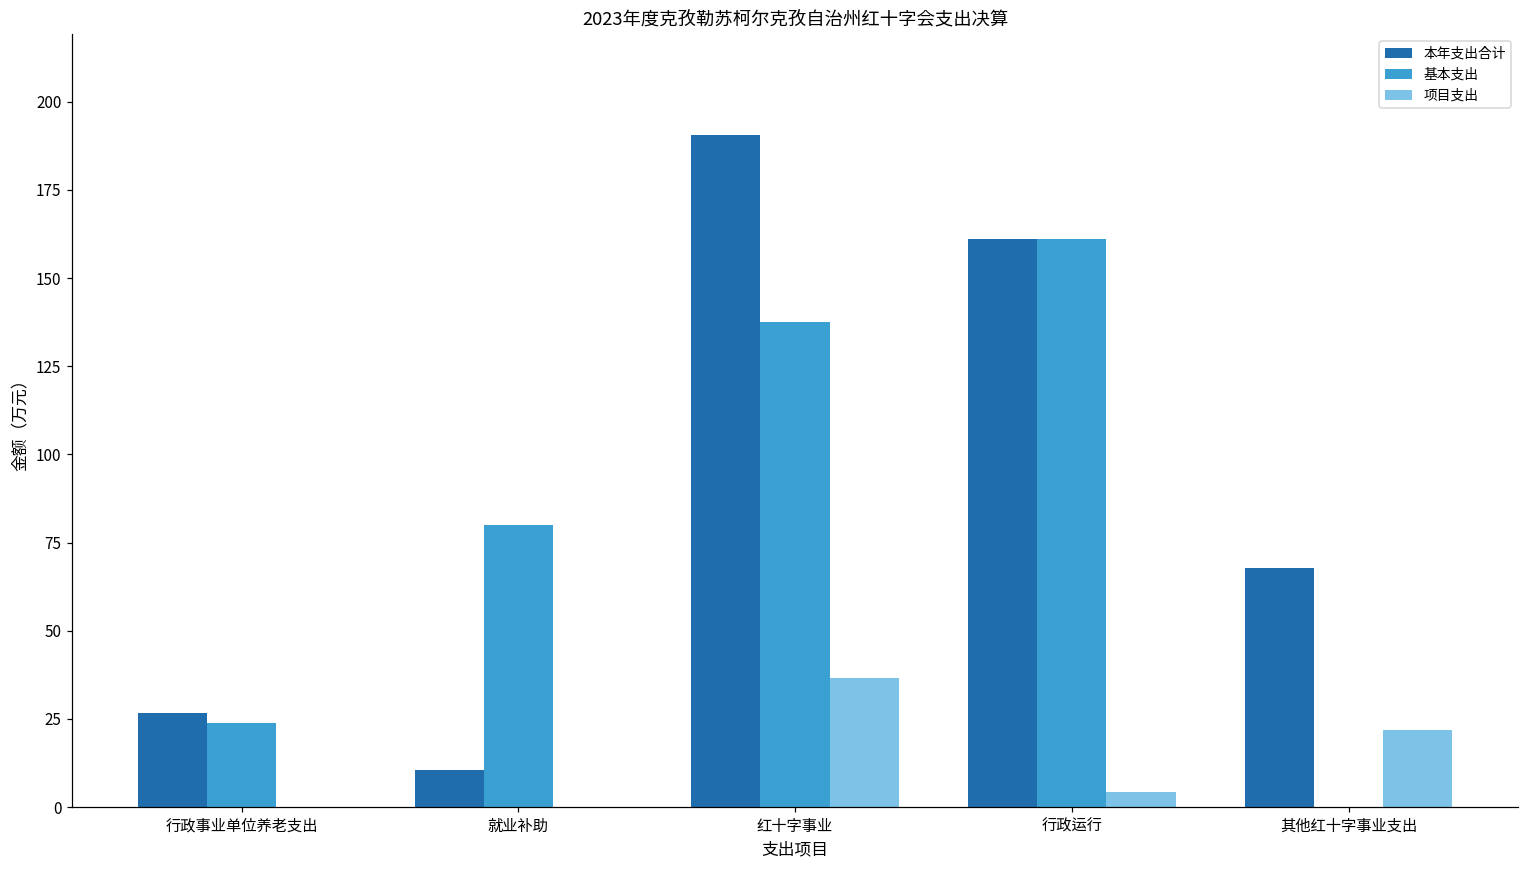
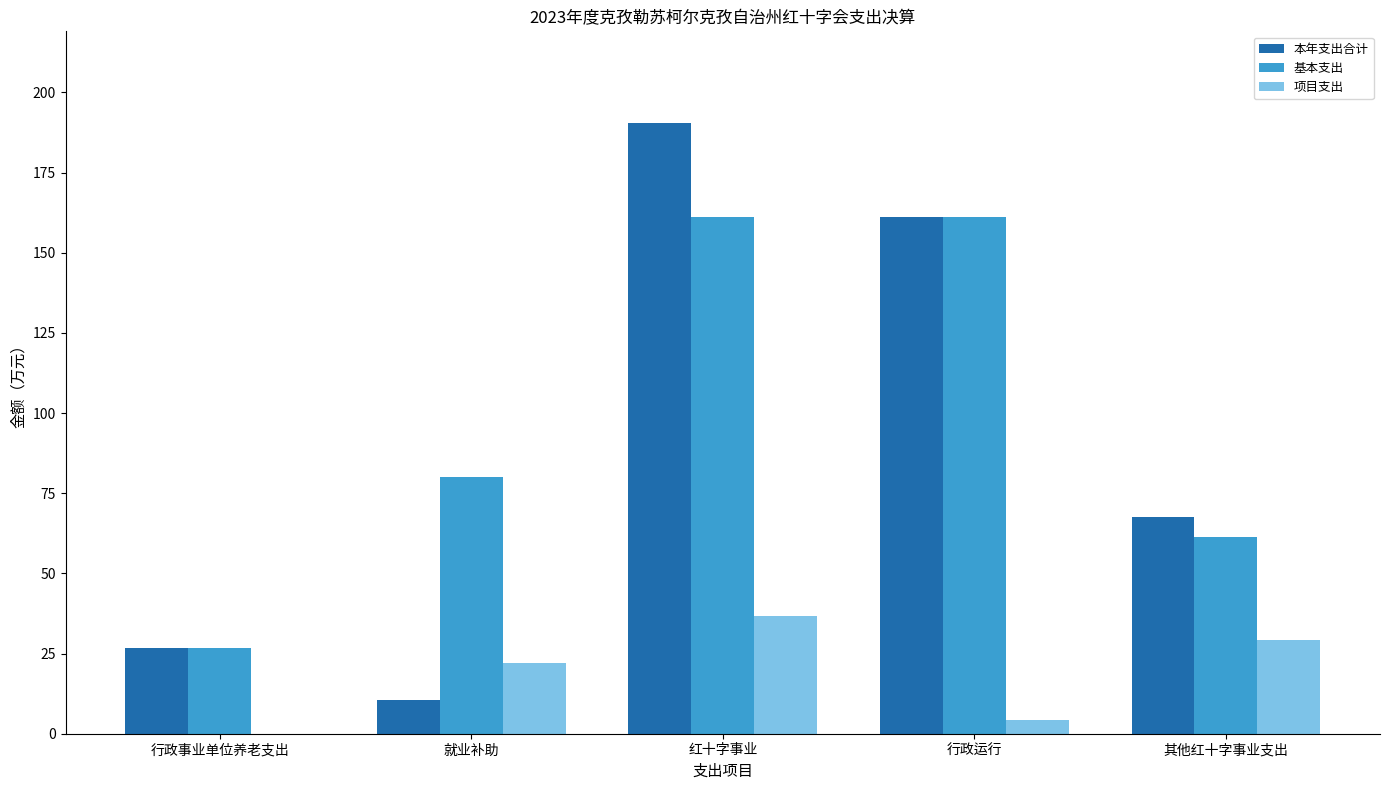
  {
    "本年支出合计": {
      "行政事业单位养老支出": 27,
      "就业补助": 10,
      "红十字事业": 191,
      "行政运行": 161,
      "其他红十字事业支出": 68
    },
    "基本支出": {
-     "行政事业单位养老支出": 24,
+     "行政事业单位养老支出": 27,
      "就业补助": 80,
-     "红十字事业": 138,
+     "红十字事业": 161,
      "行政运行": 161,
-     "其他红十字事业支出": 0
+     "其他红十字事业支出": 62
    },
    "项目支出": {
      "行政事业单位养老支出": 0,
-     "就业补助": 0,
+     "就业补助": 22,
      "红十字事业": 37,
      "行政运行": 4,
-     "其他红十字事业支出": 22
+     "其他红十字事业支出": 29
    }
  }
